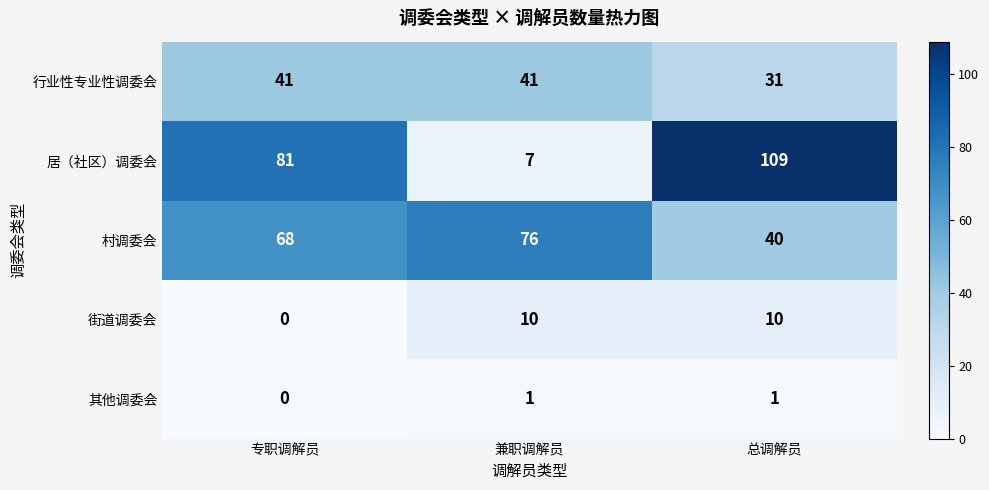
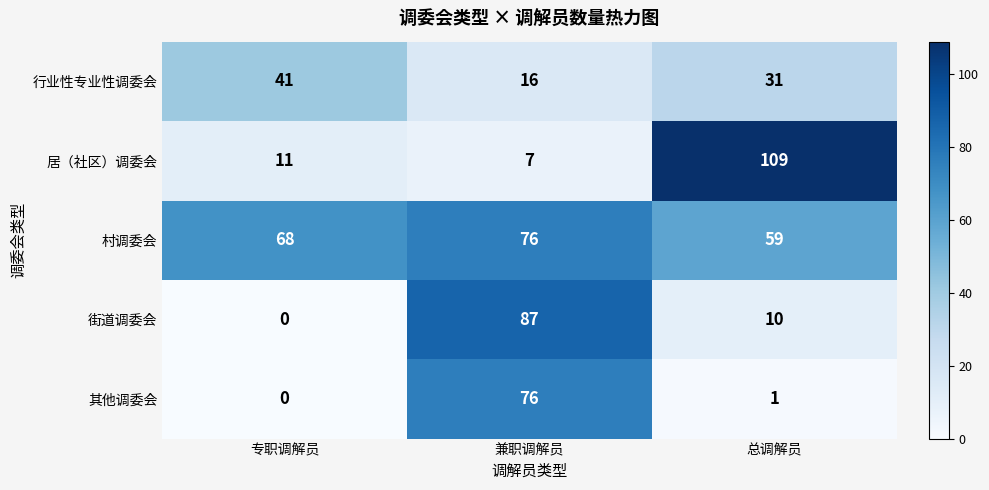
  {
    "行业性专业性调委会": {
      "专职调解员": 41,
-     "兼职调解员": 41,
+     "兼职调解员": 16,
      "总调解员": 31
    },
    "居（社区）调委会": {
-     "专职调解员": 81,
+     "专职调解员": 11,
      "兼职调解员": 7,
      "总调解员": 109
    },
    "村调委会": {
      "专职调解员": 68,
      "兼职调解员": 76,
-     "总调解员": 40
+     "总调解员": 59
    },
    "街道调委会": {
      "专职调解员": 0,
-     "兼职调解员": 10,
+     "兼职调解员": 87,
      "总调解员": 10
    },
    "其他调委会": {
      "专职调解员": 0,
-     "兼职调解员": 1,
+     "兼职调解员": 76,
      "总调解员": 1
    }
  }
